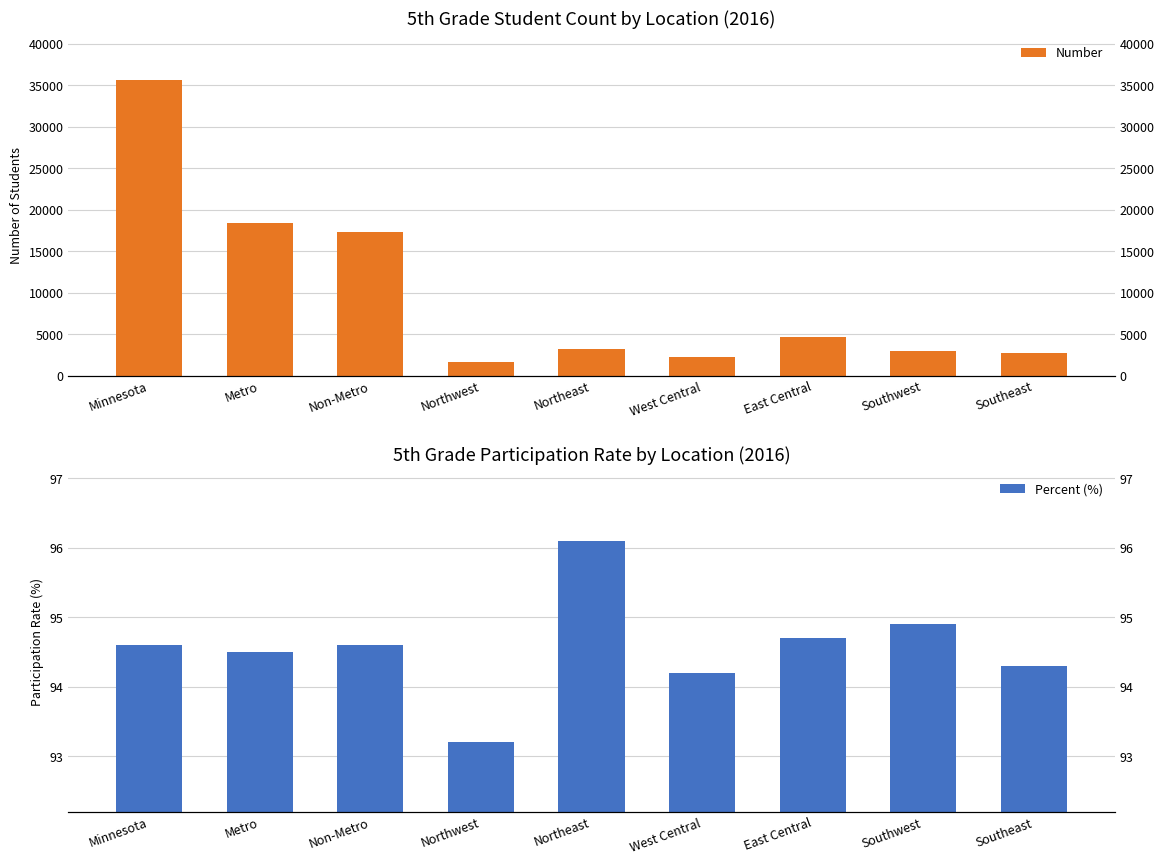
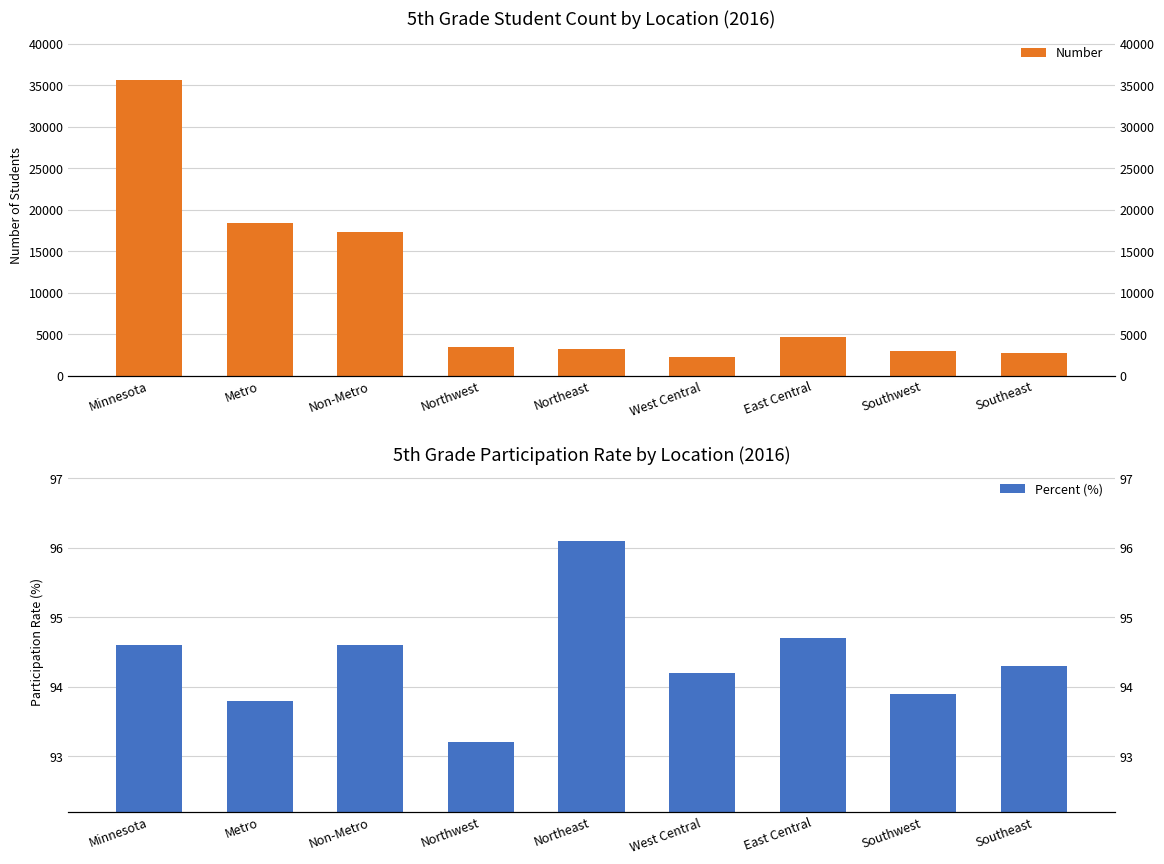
  {
    "5th Grade Student Count by Location (2016)": {
      "Minnesota": 36000,
      "Metro": 18000,
      "Non-Metro": 17000,
-     "Northwest": 2000,
+     "Northwest": 3000,
      "Northeast": 3000,
      "West Central": 2000,
      "East Central": 5000,
      "Southwest": 3000,
      "Southeast": 3000
    },
    "5th Grade Participation Rate by Location (2016)": {
      "Minnesota": 94.6,
-     "Metro": 94.5,
+     "Metro": 93.8,
      "Non-Metro": 94.6,
      "Northwest": 93.2,
      "Northeast": 96.1,
      "West Central": 94.2,
      "East Central": 94.7,
-     "Southwest": 94.9,
+     "Southwest": 93.9,
      "Southeast": 94.3
    }
  }
